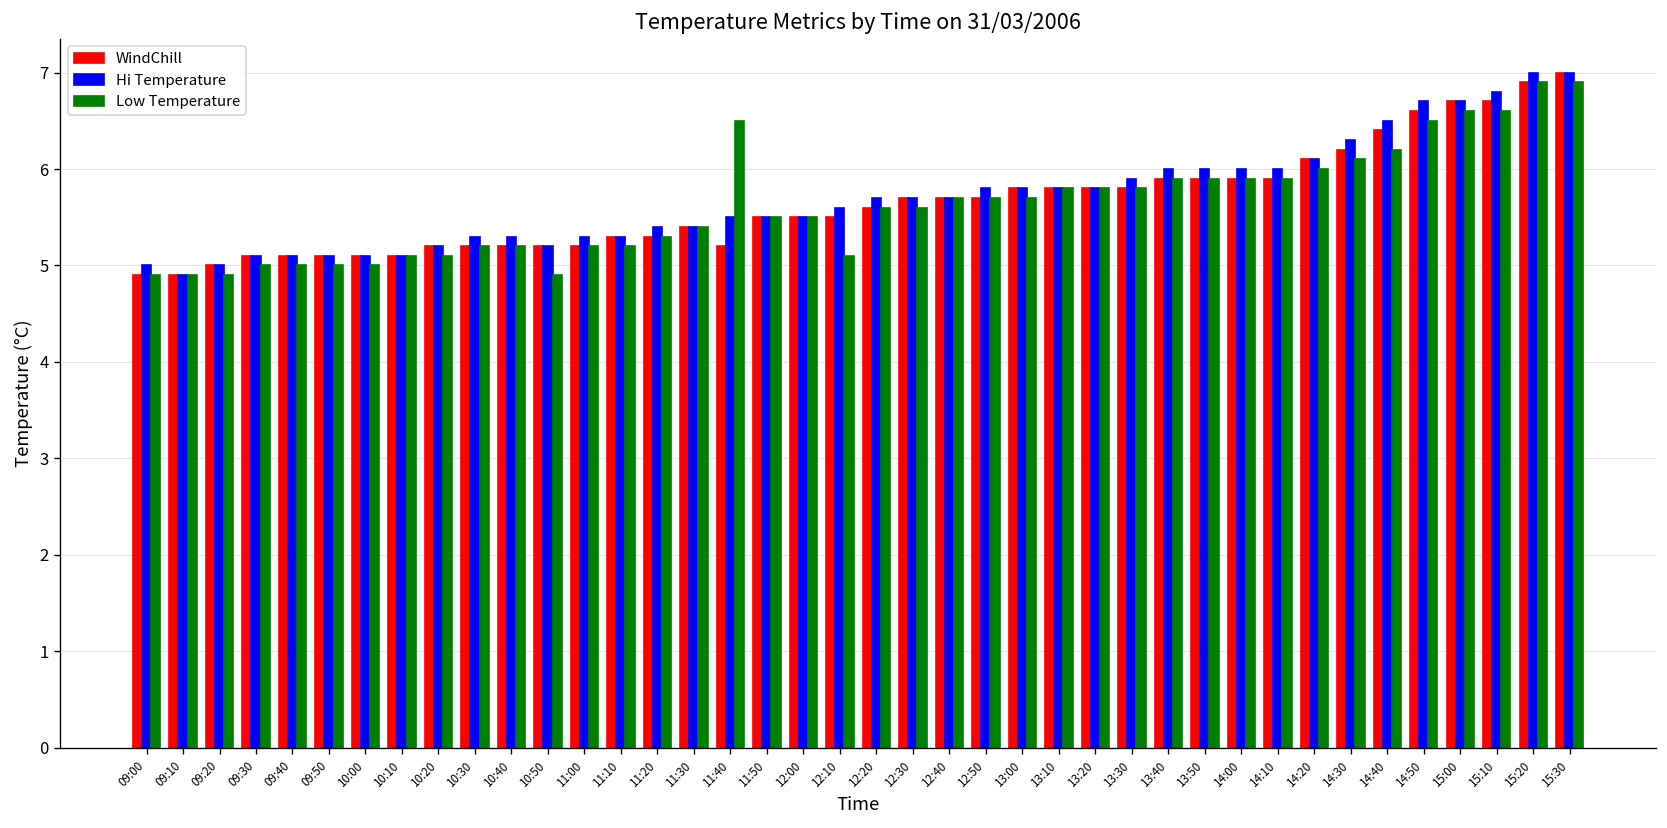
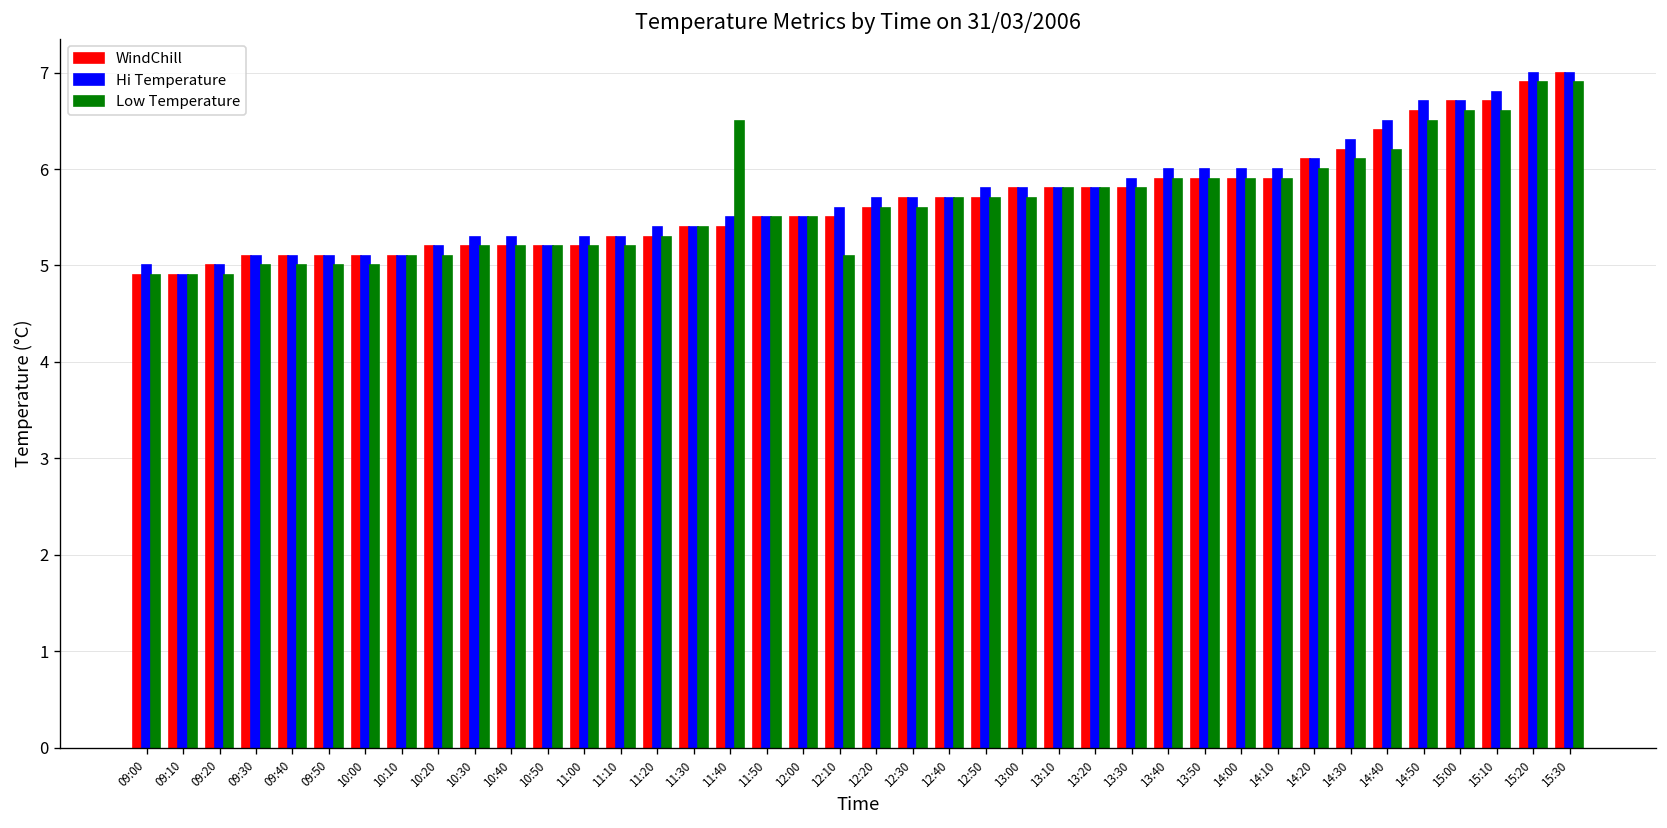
  {
    "WindChill": {
      "09:00": 4.9,
      "09:10": 4.9,
      "09:20": 5.0,
      "09:30": 5.1,
      "09:40": 5.1,
      "09:50": 5.1,
      "10:00": 5.1,
      "10:10": 5.1,
      "10:20": 5.2,
      "10:30": 5.2,
      "10:40": 5.2,
      "10:50": 5.2,
      "11:00": 5.2,
      "11:10": 5.3,
      "11:20": 5.3,
      "11:30": 5.4,
-     "11:40": 5.2,
+     "11:40": 5.4,
      "11:50": 5.5,
      "12:00": 5.5,
      "12:10": 5.5,
      "12:20": 5.6,
      "12:30": 5.7,
      "12:40": 5.7,
      "12:50": 5.7,
      "13:00": 5.8,
      "13:10": 5.8,
      "13:20": 5.8,
      "13:30": 5.8,
      "13:40": 5.9,
      "13:50": 5.9,
      "14:00": 5.9,
      "14:10": 5.9,
      "14:20": 6.1,
      "14:30": 6.2,
      "14:40": 6.4,
      "14:50": 6.6,
      "15:00": 6.7,
      "15:10": 6.7,
      "15:20": 6.9,
      "15:30": 7.0
    },
    "Hi Temperature": {
      "09:00": 5.0,
      "09:10": 4.9,
      "09:20": 5.0,
      "09:30": 5.1,
      "09:40": 5.1,
      "09:50": 5.1,
      "10:00": 5.1,
      "10:10": 5.1,
      "10:20": 5.2,
      "10:30": 5.3,
      "10:40": 5.3,
      "10:50": 5.2,
      "11:00": 5.3,
      "11:10": 5.3,
      "11:20": 5.4,
      "11:30": 5.4,
      "11:40": 5.5,
      "11:50": 5.5,
      "12:00": 5.5,
      "12:10": 5.6,
      "12:20": 5.7,
      "12:30": 5.7,
      "12:40": 5.7,
      "12:50": 5.8,
      "13:00": 5.8,
      "13:10": 5.8,
      "13:20": 5.8,
      "13:30": 5.9,
      "13:40": 6.0,
      "13:50": 6.0,
      "14:00": 6.0,
      "14:10": 6.0,
      "14:20": 6.1,
      "14:30": 6.3,
      "14:40": 6.5,
      "14:50": 6.7,
      "15:00": 6.7,
      "15:10": 6.8,
      "15:20": 7.0,
      "15:30": 7.0
    },
    "Low Temperature": {
      "09:00": 4.9,
      "09:10": 4.9,
      "09:20": 4.9,
      "09:30": 5.0,
      "09:40": 5.0,
      "09:50": 5.0,
      "10:00": 5.0,
      "10:10": 5.1,
      "10:20": 5.1,
      "10:30": 5.2,
      "10:40": 5.2,
-     "10:50": 4.9,
+     "10:50": 5.2,
      "11:00": 5.2,
      "11:10": 5.2,
      "11:20": 5.3,
      "11:30": 5.4,
      "11:40": 6.5,
      "11:50": 5.5,
      "12:00": 5.5,
      "12:10": 5.1,
      "12:20": 5.6,
      "12:30": 5.6,
      "12:40": 5.7,
      "12:50": 5.7,
      "13:00": 5.7,
      "13:10": 5.8,
      "13:20": 5.8,
      "13:30": 5.8,
      "13:40": 5.9,
      "13:50": 5.9,
      "14:00": 5.9,
      "14:10": 5.9,
      "14:20": 6.0,
      "14:30": 6.1,
      "14:40": 6.2,
      "14:50": 6.5,
      "15:00": 6.6,
      "15:10": 6.6,
      "15:20": 6.9,
      "15:30": 6.9
    }
  }
